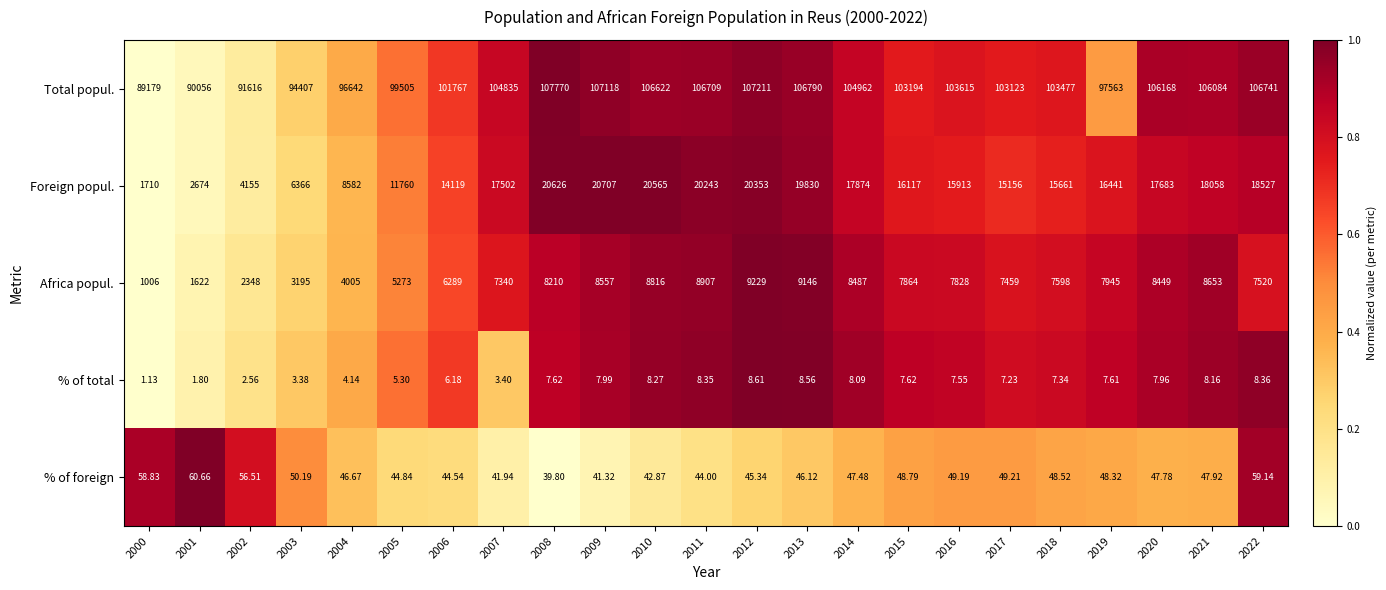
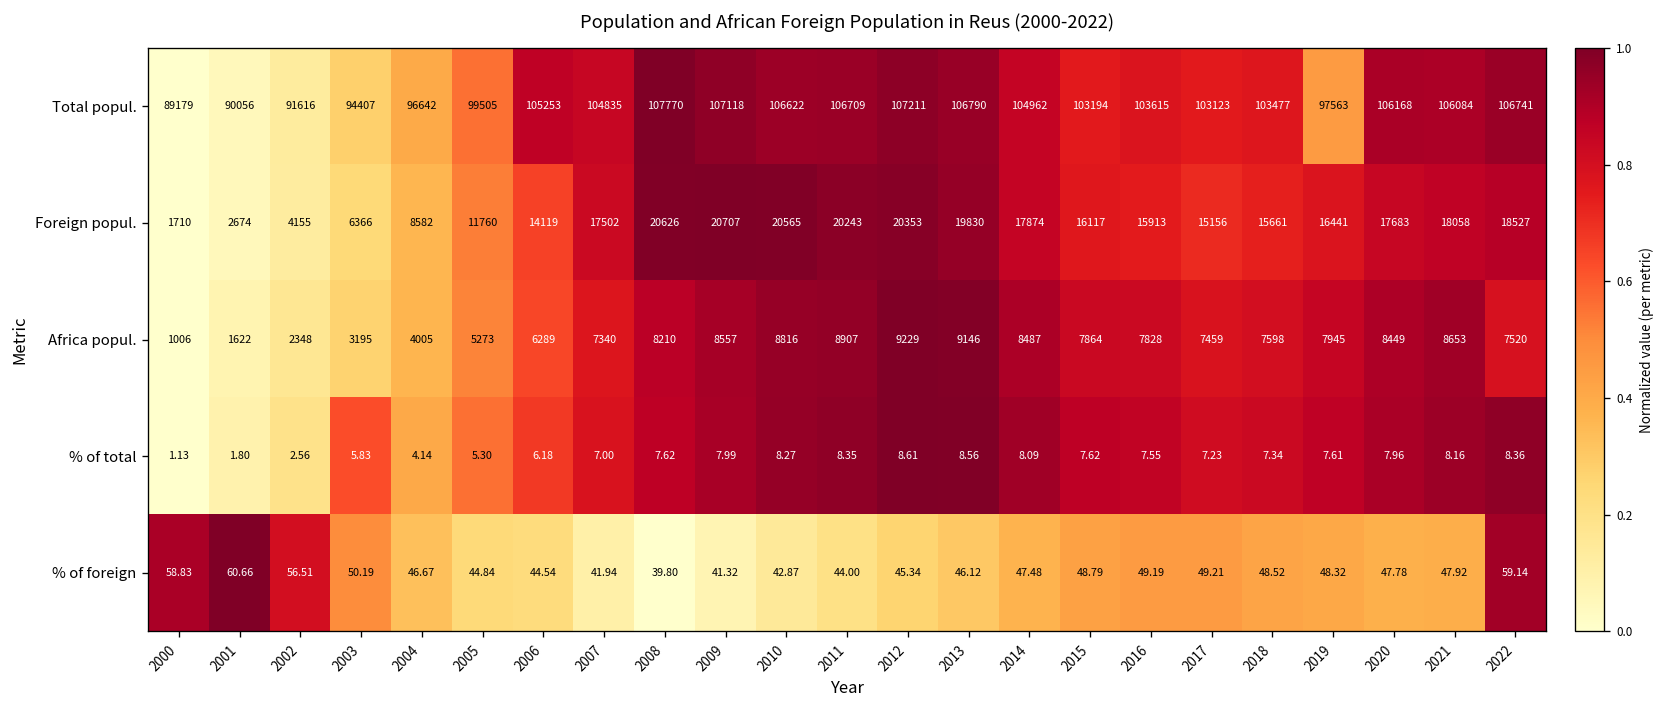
  {
    "Total popul.": {
      "2000": 89179,
      "2001": 90056,
      "2002": 91616,
      "2003": 94407,
      "2004": 96642,
      "2005": 99505,
-     "2006": 101767,
+     "2006": 105253,
      "2007": 104835,
      "2008": 107770,
      "2009": 107118,
      "2010": 106622,
      "2011": 106709,
      "2012": 107211,
      "2013": 106790,
      "2014": 104962,
      "2015": 103194,
      "2016": 103615,
      "2017": 103123,
      "2018": 103477,
      "2019": 97563,
      "2020": 106168,
      "2021": 106084,
      "2022": 106741
    },
    "Foreign popul.": {
      "2000": 1710,
      "2001": 2674,
      "2002": 4155,
      "2003": 6366,
      "2004": 8582,
      "2005": 11760,
      "2006": 14119,
      "2007": 17502,
      "2008": 20626,
      "2009": 20707,
      "2010": 20565,
      "2011": 20243,
      "2012": 20353,
      "2013": 19830,
      "2014": 17874,
      "2015": 16117,
      "2016": 15913,
      "2017": 15156,
      "2018": 15661,
      "2019": 16441,
      "2020": 17683,
      "2021": 18058,
      "2022": 18527
    },
    "Africa popul.": {
      "2000": 1006,
      "2001": 1622,
      "2002": 2348,
      "2003": 3195,
      "2004": 4005,
      "2005": 5273,
      "2006": 6289,
      "2007": 7340,
      "2008": 8210,
      "2009": 8557,
      "2010": 8816,
      "2011": 8907,
      "2012": 9229,
      "2013": 9146,
      "2014": 8487,
      "2015": 7864,
      "2016": 7828,
      "2017": 7459,
      "2018": 7598,
      "2019": 7945,
      "2020": 8449,
      "2021": 8653,
      "2022": 7520
    },
    "% of total": {
      "2000": 1.13,
      "2001": 1.80,
      "2002": 2.56,
-     "2003": 3.38,
+     "2003": 5.83,
      "2004": 4.14,
      "2005": 5.30,
      "2006": 6.18,
-     "2007": 3.40,
+     "2007": 7.00,
      "2008": 7.62,
      "2009": 7.99,
      "2010": 8.27,
      "2011": 8.35,
      "2012": 8.61,
      "2013": 8.56,
      "2014": 8.09,
      "2015": 7.62,
      "2016": 7.55,
      "2017": 7.23,
      "2018": 7.34,
      "2019": 7.61,
      "2020": 7.96,
      "2021": 8.16,
      "2022": 8.36
    },
    "% of foreign": {
      "2000": 58.83,
      "2001": 60.66,
      "2002": 56.51,
      "2003": 50.19,
      "2004": 46.67,
      "2005": 44.84,
      "2006": 44.54,
      "2007": 41.94,
      "2008": 39.80,
      "2009": 41.32,
      "2010": 42.87,
      "2011": 44.00,
      "2012": 45.34,
      "2013": 46.12,
      "2014": 47.48,
      "2015": 48.79,
      "2016": 49.19,
      "2017": 49.21,
      "2018": 48.52,
      "2019": 48.32,
      "2020": 47.78,
      "2021": 47.92,
      "2022": 59.14
    }
  }
